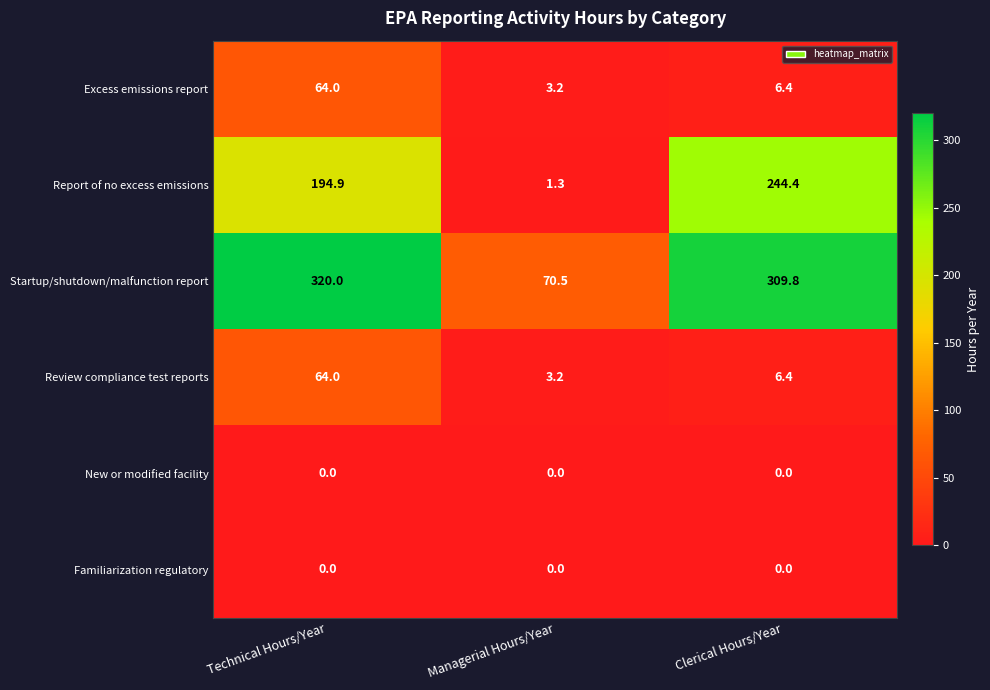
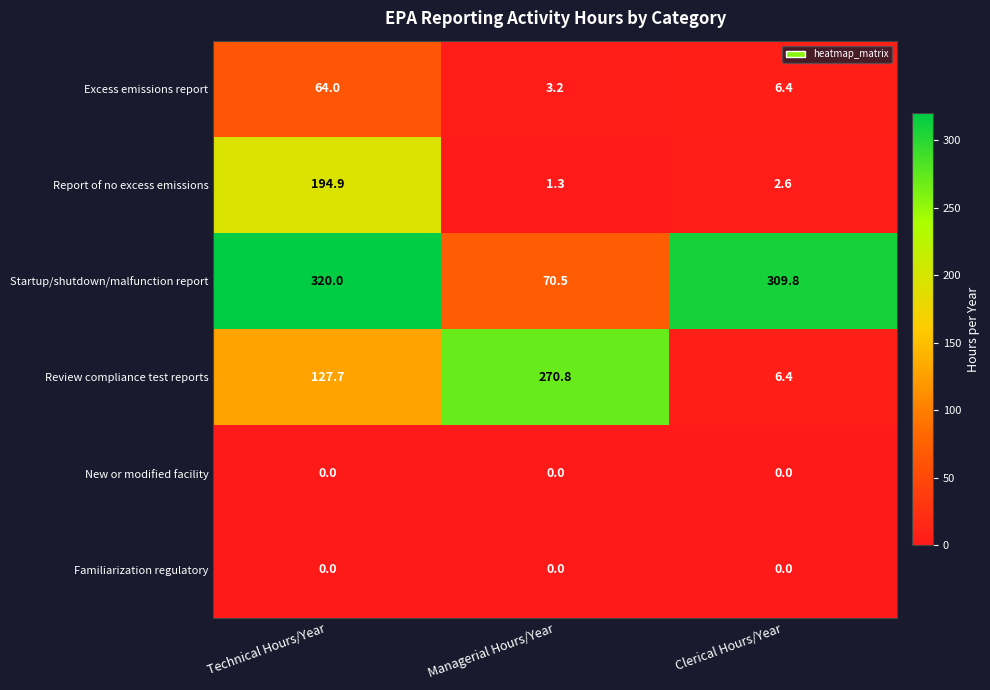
  {
    "Excess emissions report": {
      "Technical Hours/Year": 64.0,
      "Managerial Hours/Year": 3.2,
      "Clerical Hours/Year": 6.4
    },
    "Report of no excess emissions": {
      "Technical Hours/Year": 194.9,
      "Managerial Hours/Year": 1.3,
-     "Clerical Hours/Year": 244.4
+     "Clerical Hours/Year": 2.6
    },
    "Startup/shutdown/malfunction report": {
      "Technical Hours/Year": 320.0,
      "Managerial Hours/Year": 70.5,
      "Clerical Hours/Year": 309.8
    },
    "Review compliance test reports": {
-     "Technical Hours/Year": 64.0,
-     "Managerial Hours/Year": 3.2,
+     "Technical Hours/Year": 127.7,
+     "Managerial Hours/Year": 270.8,
      "Clerical Hours/Year": 6.4
    },
    "New or modified facility": {
      "Technical Hours/Year": 0.0,
      "Managerial Hours/Year": 0.0,
      "Clerical Hours/Year": 0.0
    },
    "Familiarization regulatory": {
      "Technical Hours/Year": 0.0,
      "Managerial Hours/Year": 0.0,
      "Clerical Hours/Year": 0.0
    }
  }
